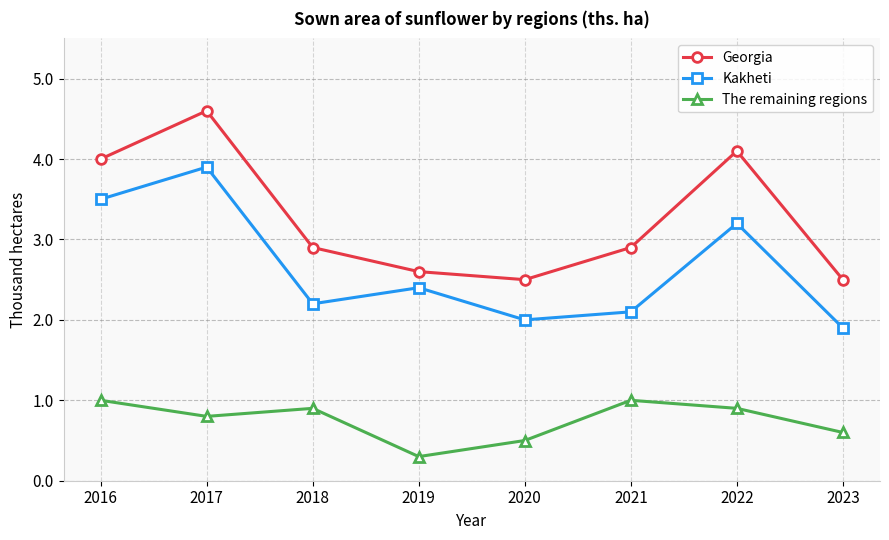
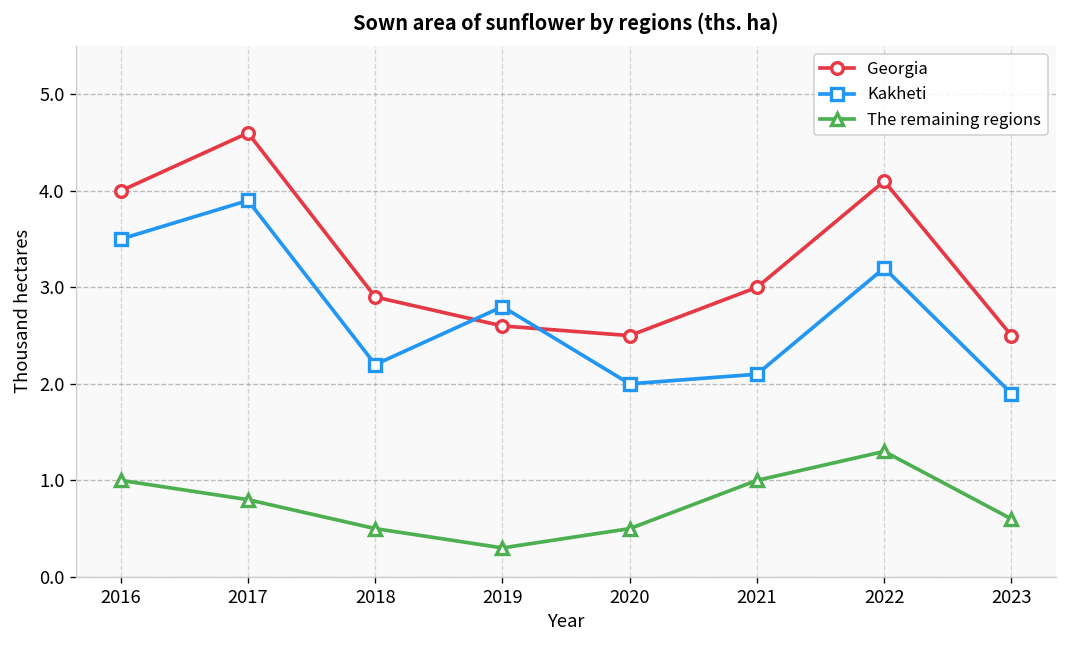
  {
    "Georgia": {
      "2016": 4.0,
      "2017": 4.6,
      "2018": 2.9,
      "2019": 2.6,
      "2020": 2.5,
-     "2021": 2.9,
+     "2021": 3.0,
      "2022": 4.1,
      "2023": 2.5
    },
    "Kakheti": {
      "2016": 3.5,
      "2017": 3.9,
      "2018": 2.2,
-     "2019": 2.4,
+     "2019": 2.8,
      "2020": 2.0,
      "2021": 2.1,
      "2022": 3.2,
      "2023": 1.9
    },
    "The remaining regions": {
      "2016": 1.0,
      "2017": 0.8,
-     "2018": 0.9,
+     "2018": 0.5,
      "2019": 0.3,
      "2020": 0.5,
      "2021": 1.0,
-     "2022": 0.9,
+     "2022": 1.3,
      "2023": 0.6
    }
  }
